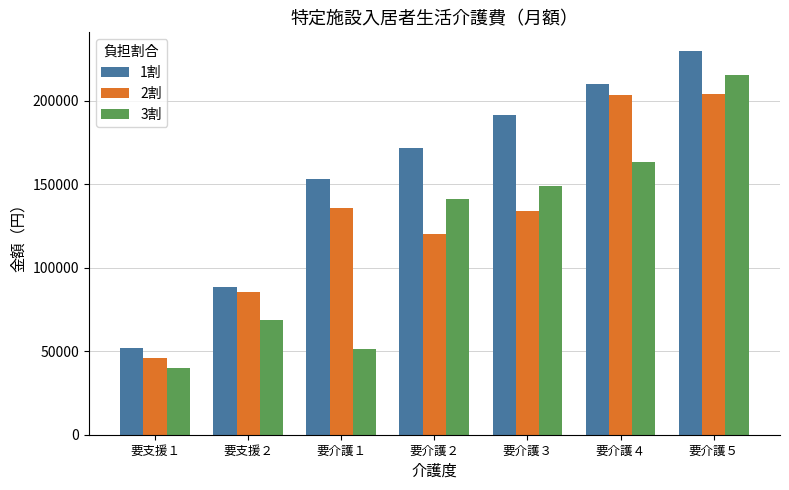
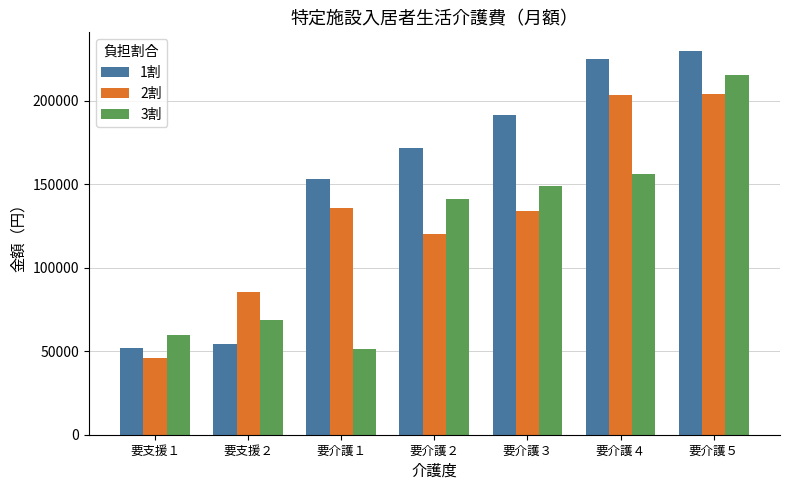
  {
    "1割": {
      "要支援１": 52000,
-     "要支援２": 89000,
+     "要支援２": 54000,
      "要介護１": 153000,
      "要介護２": 172000,
      "要介護３": 192000,
-     "要介護４": 210000,
+     "要介護４": 225000,
      "要介護５": 230000
    },
    "2割": {
      "要支援１": 46000,
      "要支援２": 85000,
      "要介護１": 136000,
      "要介護２": 120000,
      "要介護３": 134000,
      "要介護４": 203000,
      "要介護５": 204000
    },
    "3割": {
-     "要支援１": 40000,
+     "要支援１": 60000,
      "要支援２": 69000,
      "要介護１": 51000,
      "要介護２": 141000,
      "要介護３": 149000,
-     "要介護４": 163000,
+     "要介護４": 156000,
      "要介護５": 216000
    }
  }
